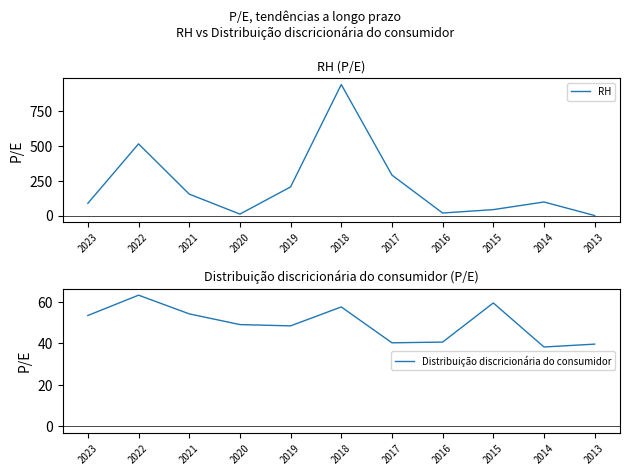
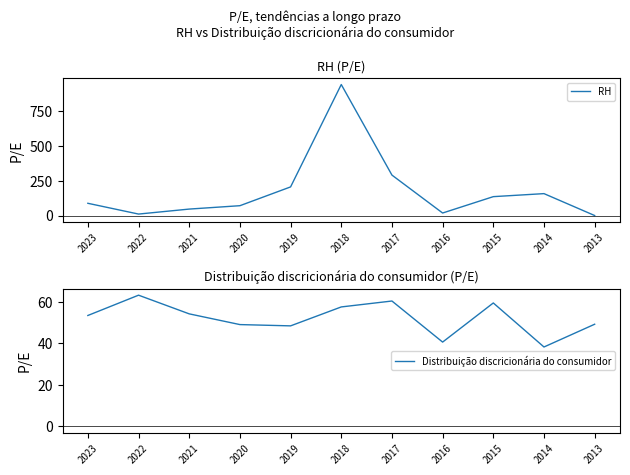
  {
    "RH (P/E)": {
      "2023": 90,
-     "2022": 510,
-     "2021": 150,
-     "2020": 10,
+     "2022": 10,
+     "2021": 50,
+     "2020": 70,
      "2019": 210,
      "2018": 940,
      "2017": 290,
      "2016": 20,
-     "2015": 40,
-     "2014": 100,
+     "2015": 140,
+     "2014": 160,
      "2013": 0
    },
    "Distribuição discricionária do consumidor (P/E)": {
      "2023": 54,
      "2022": 63,
      "2021": 54,
      "2020": 49,
      "2019": 48,
      "2018": 58,
-     "2017": 40,
+     "2017": 61,
      "2016": 41,
      "2015": 60,
      "2014": 38,
-     "2013": 40
+     "2013": 49
    }
  }
